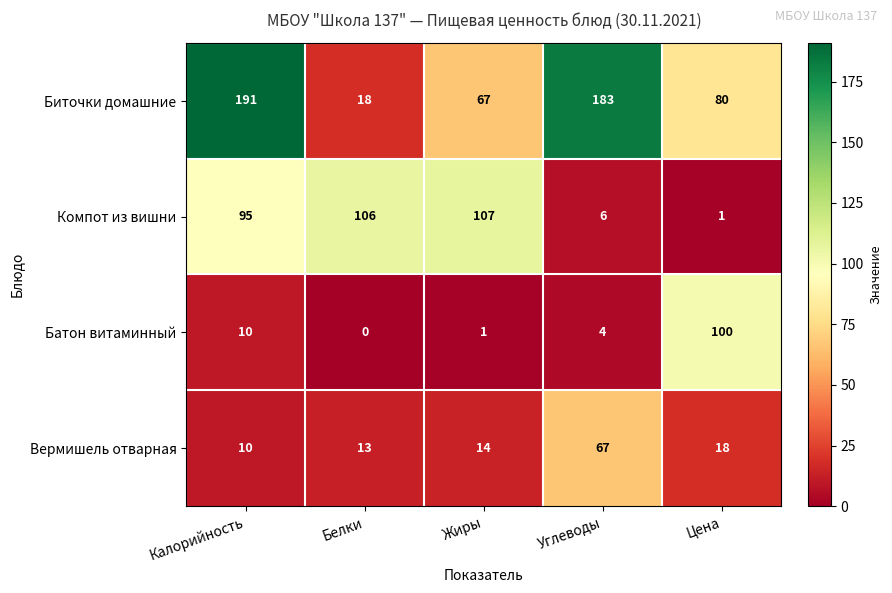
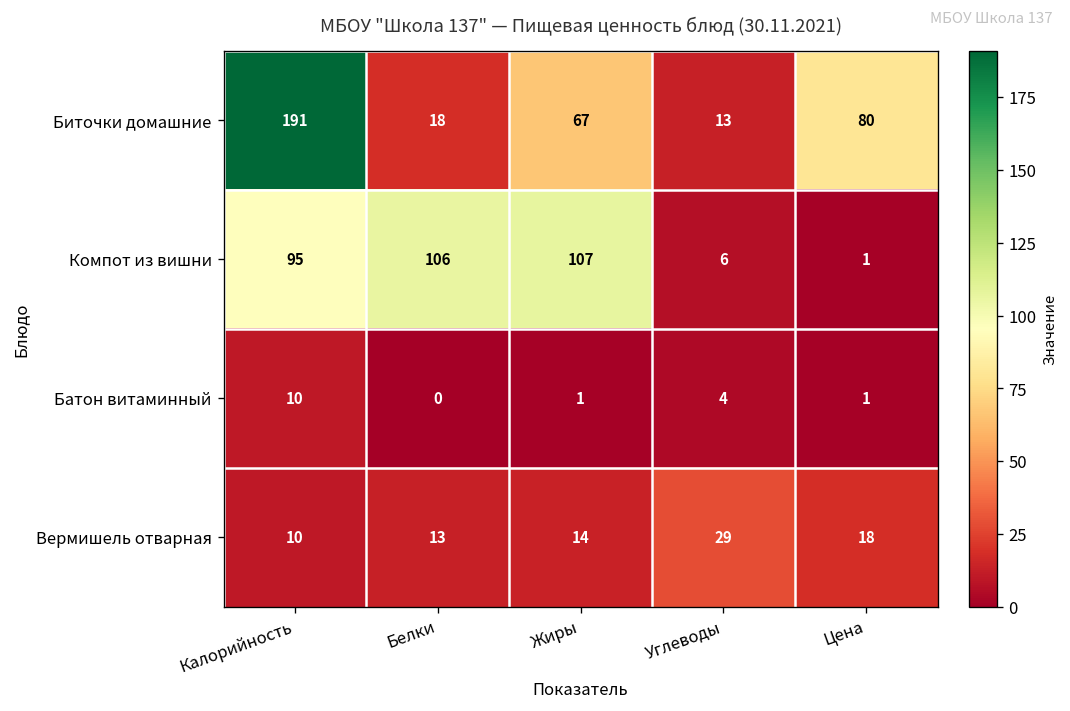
  {
    "Биточки домашние": {
      "Калорийность": 191,
      "Белки": 18,
      "Жиры": 67,
-     "Углеводы": 183,
+     "Углеводы": 13,
      "Цена": 80
    },
    "Компот из вишни": {
      "Калорийность": 95,
      "Белки": 106,
      "Жиры": 107,
      "Углеводы": 6,
      "Цена": 1
    },
    "Батон витаминный": {
      "Калорийность": 10,
      "Белки": 0,
      "Жиры": 1,
      "Углеводы": 4,
-     "Цена": 100
+     "Цена": 1
    },
    "Вермишель отварная": {
      "Калорийность": 10,
      "Белки": 13,
      "Жиры": 14,
-     "Углеводы": 67,
+     "Углеводы": 29,
      "Цена": 18
    }
  }
